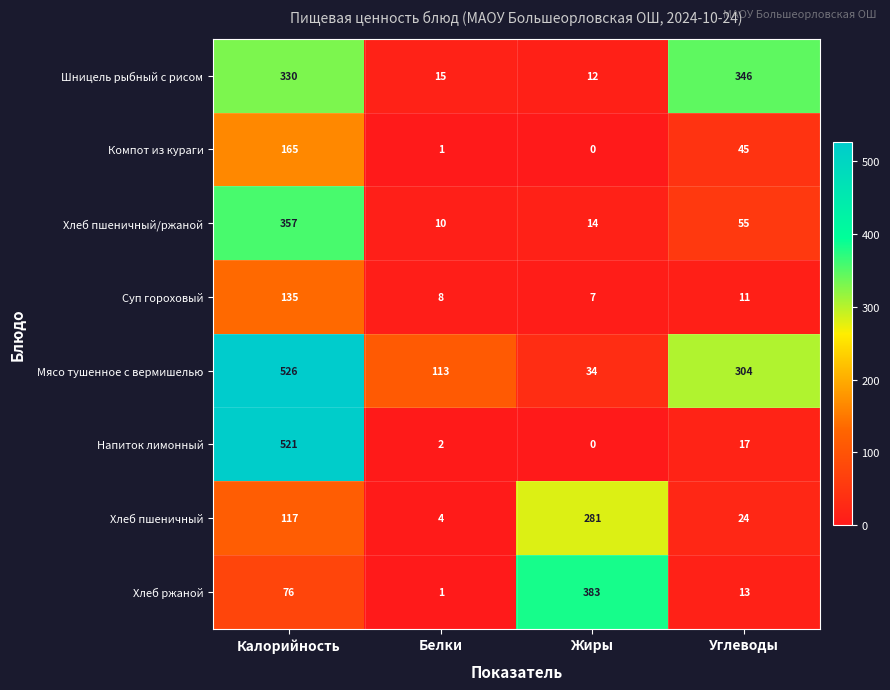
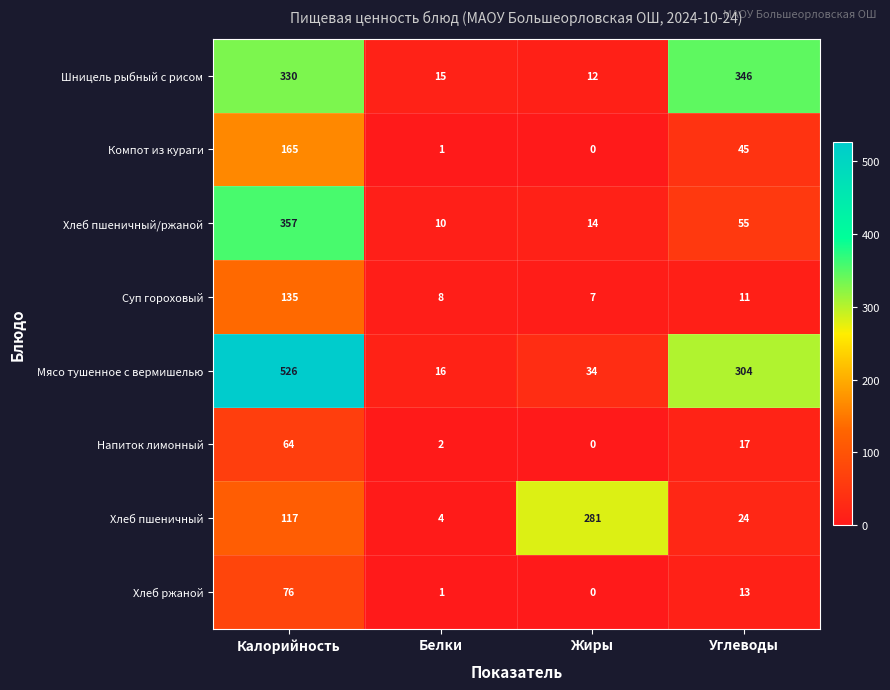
  {
    "Шницель рыбный с рисом": {
      "Калорийность": 330,
      "Белки": 15,
      "Жиры": 12,
      "Углеводы": 346
    },
    "Компот из кураги": {
      "Калорийность": 165,
      "Белки": 1,
      "Жиры": 0,
      "Углеводы": 45
    },
    "Хлеб пшеничный/ржаной": {
      "Калорийность": 357,
      "Белки": 10,
      "Жиры": 14,
      "Углеводы": 55
    },
    "Суп гороховый": {
      "Калорийность": 135,
      "Белки": 8,
      "Жиры": 7,
      "Углеводы": 11
    },
    "Мясо тушенное с вермишелью": {
      "Калорийность": 526,
-     "Белки": 113,
+     "Белки": 16,
      "Жиры": 34,
      "Углеводы": 304
    },
    "Напиток лимонный": {
-     "Калорийность": 521,
+     "Калорийность": 64,
      "Белки": 2,
      "Жиры": 0,
      "Углеводы": 17
    },
    "Хлеб пшеничный": {
      "Калорийность": 117,
      "Белки": 4,
      "Жиры": 281,
      "Углеводы": 24
    },
    "Хлеб ржаной": {
      "Калорийность": 76,
      "Белки": 1,
-     "Жиры": 383,
+     "Жиры": 0,
      "Углеводы": 13
    }
  }
